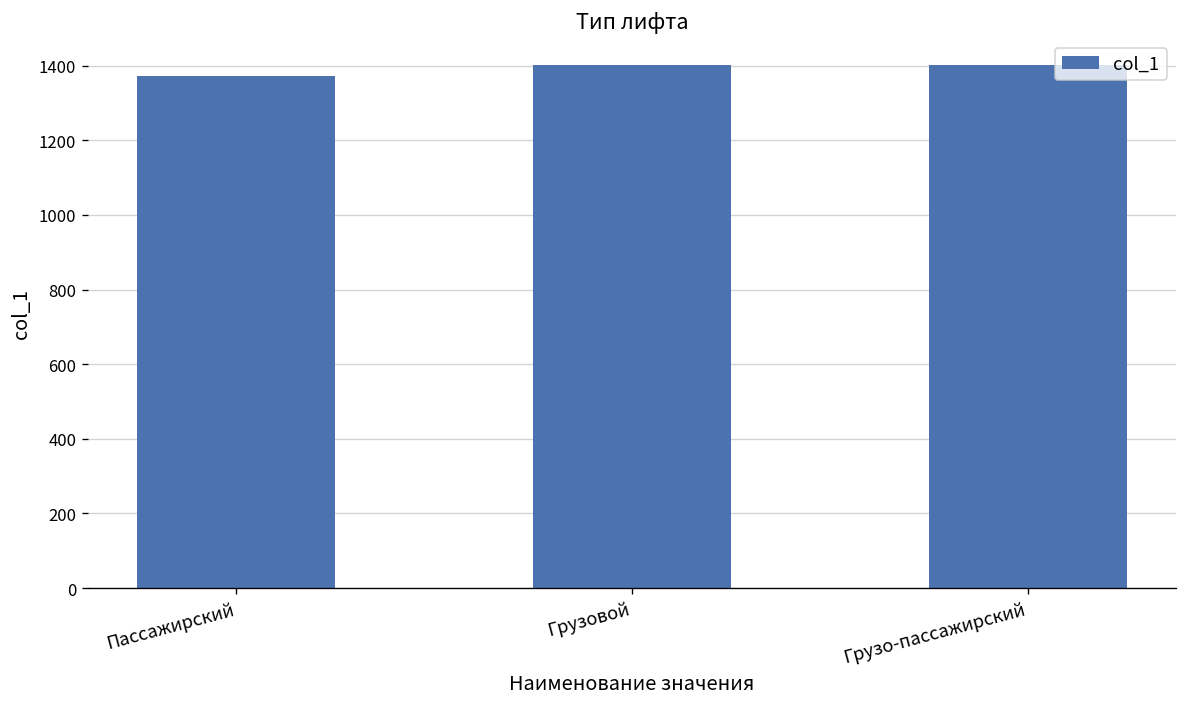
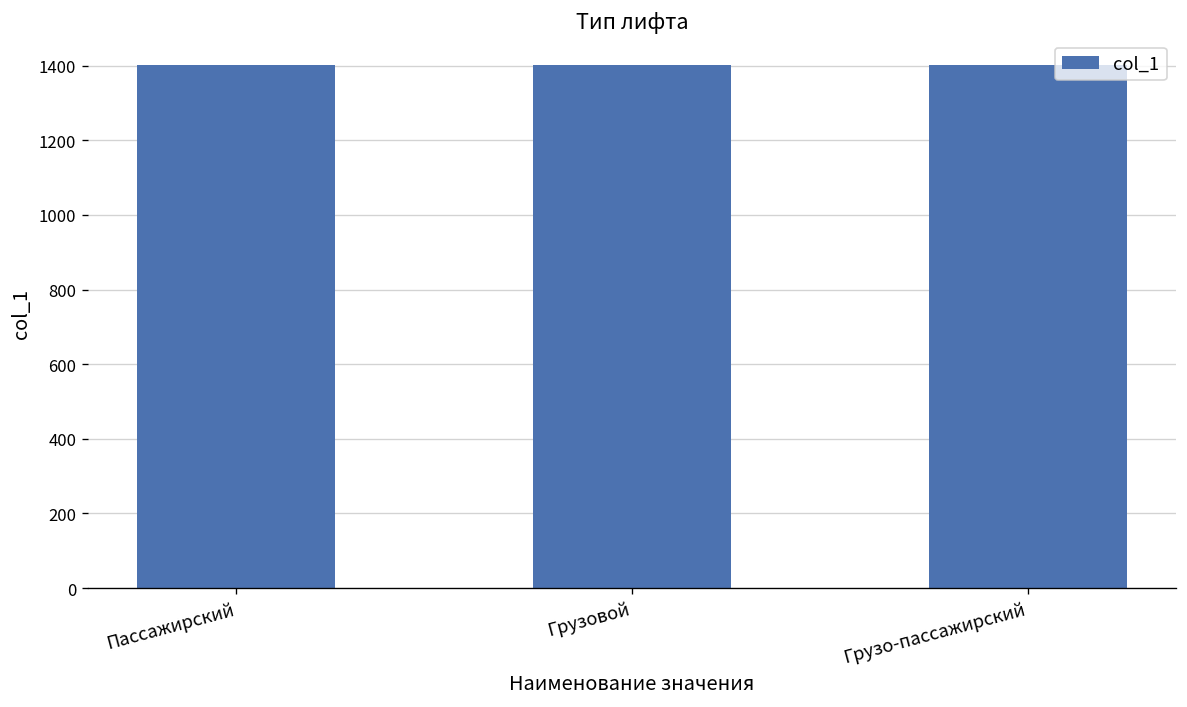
  {
-   "Пассажирский": 1370,
+   "Пассажирский": 1400,
    "Грузовой": 1400,
    "Грузо-пассажирский": 1400
  }
